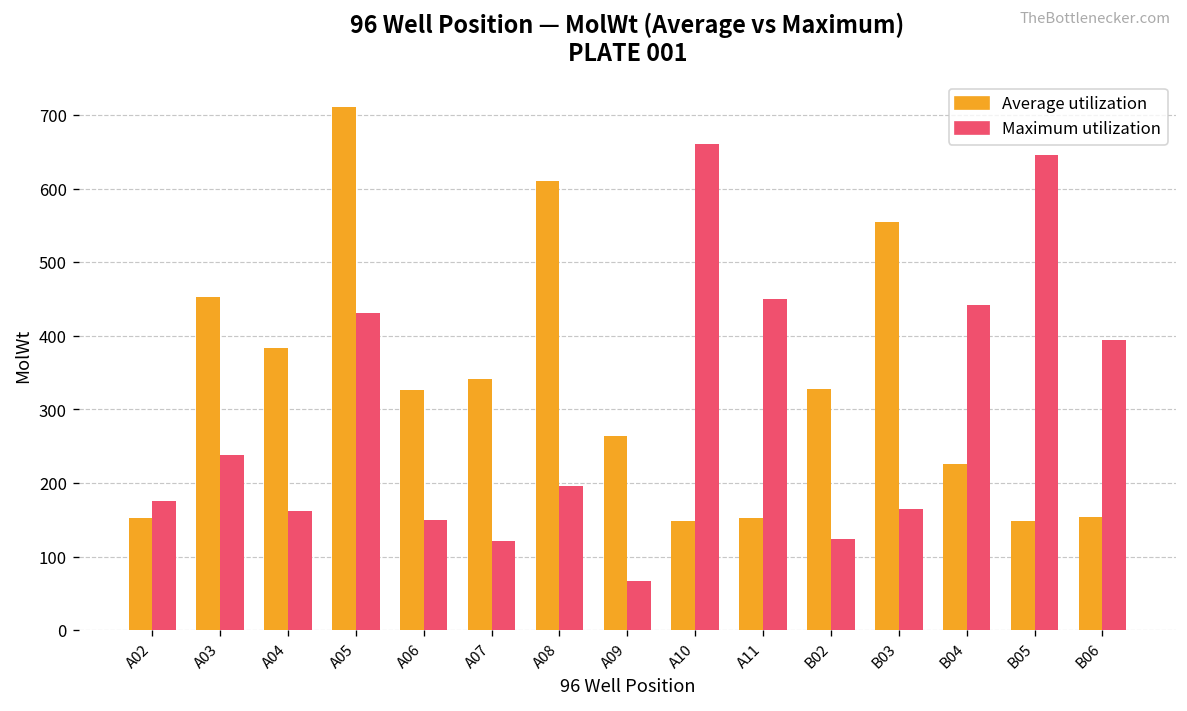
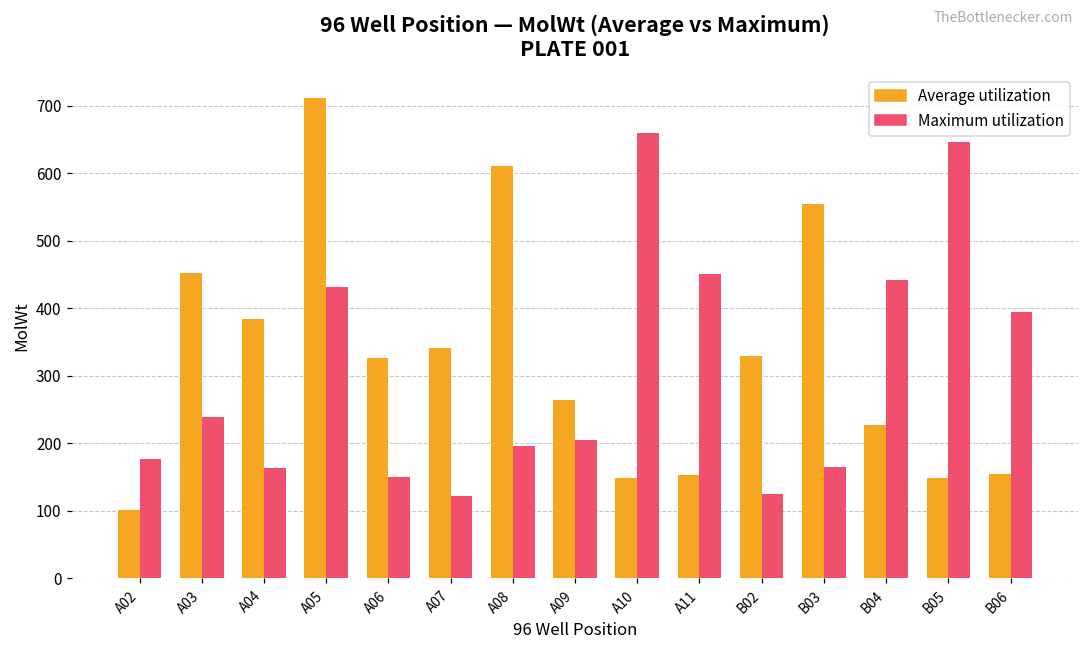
  {
    "Average utilization": {
-     "A02": 150,
+     "A02": 100,
      "A03": 450,
      "A04": 380,
      "A05": 710,
      "A06": 330,
      "A07": 340,
      "A08": 610,
      "A09": 260,
      "A10": 150,
      "A11": 150,
      "B02": 330,
      "B03": 550,
      "B04": 230,
      "B05": 150,
      "B06": 150
    },
    "Maximum utilization": {
      "A02": 180,
      "A03": 240,
      "A04": 160,
      "A05": 430,
      "A06": 150,
      "A07": 120,
      "A08": 200,
-     "A09": 70,
+     "A09": 210,
      "A10": 660,
      "A11": 450,
      "B02": 120,
      "B03": 160,
      "B04": 440,
      "B05": 650,
      "B06": 390
    }
  }
